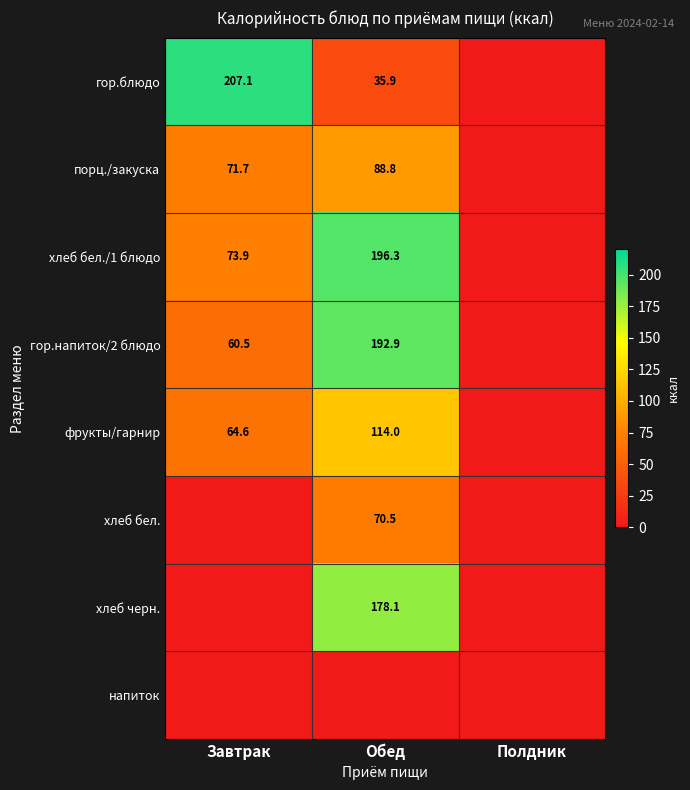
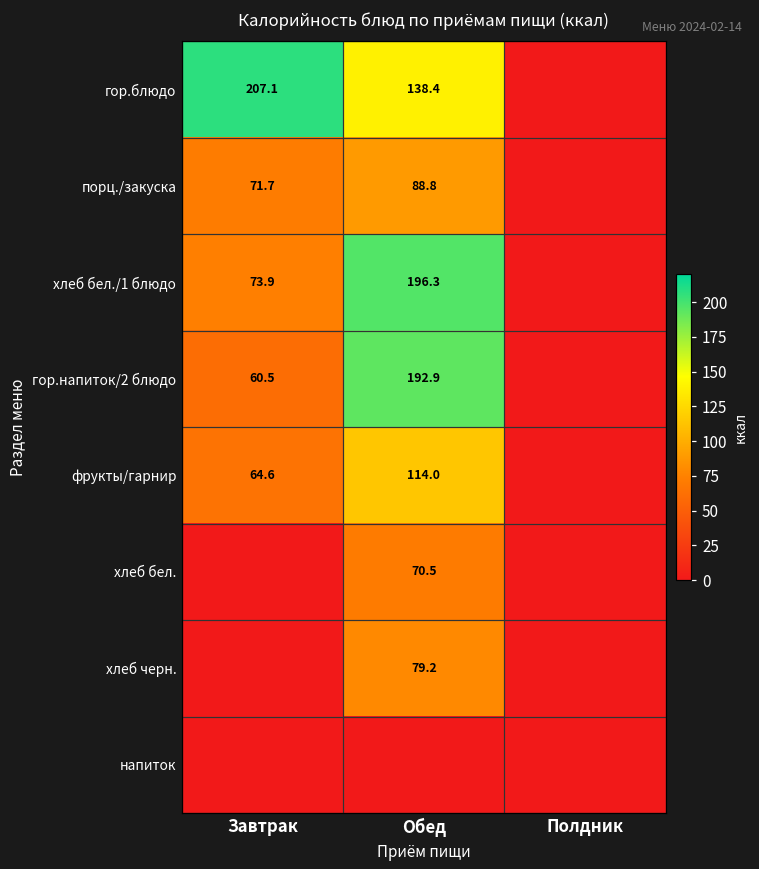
  {
    "гор.блюдо": {
      "Завтрак": 207.1,
-     "Обед": 35.9
+     "Обед": 138.4
    },
    "порц./закуска": {
      "Завтрак": 71.7,
      "Обед": 88.8
    },
    "хлеб бел./1 блюдо": {
      "Завтрак": 73.9,
      "Обед": 196.3
    },
    "гор.напиток/2 блюдо": {
      "Завтрак": 60.5,
      "Обед": 192.9
    },
    "фрукты/гарнир": {
      "Завтрак": 64.6,
      "Обед": 114.0
    },
    "хлеб бел.": {
      "Обед": 70.5
    },
    "хлеб черн.": {
-     "Обед": 178.1
+     "Обед": 79.2
    }
  }
